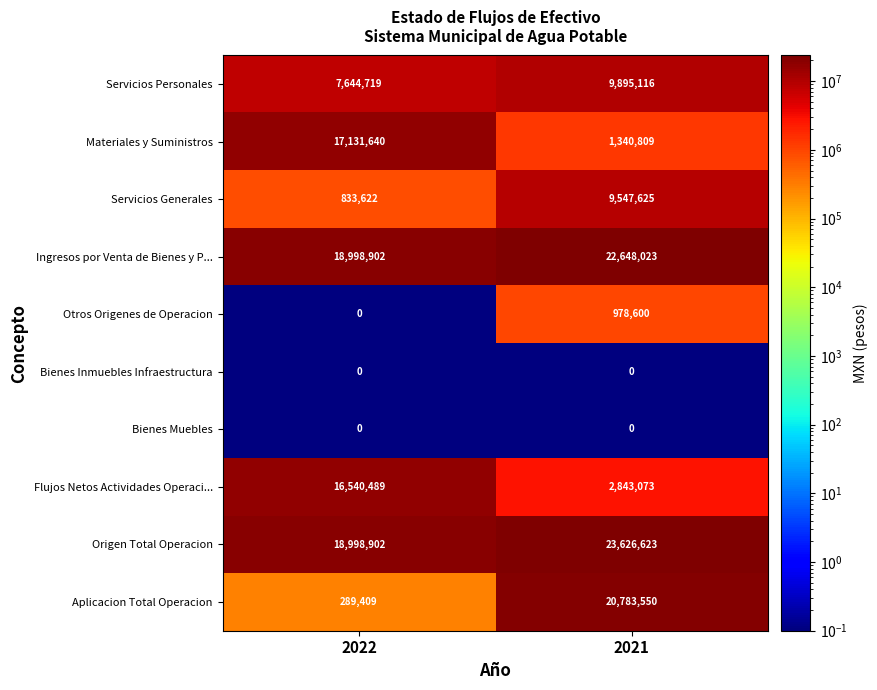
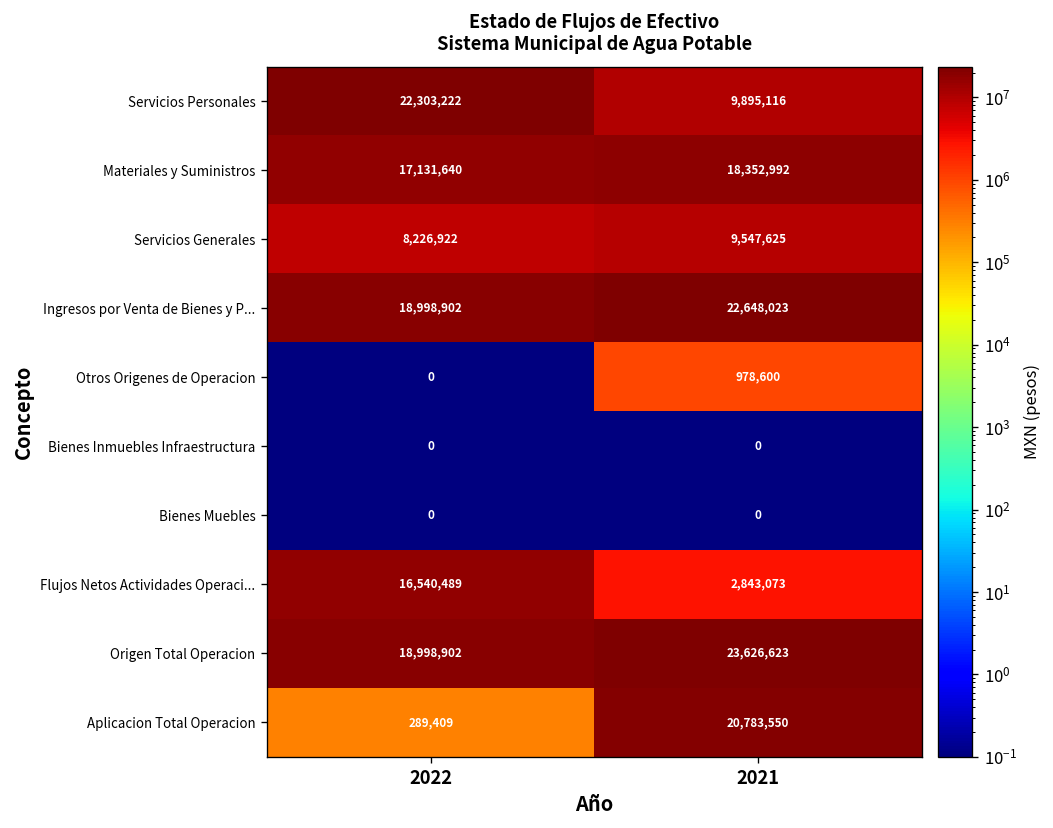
  {
    "Servicios Personales": {
-     "2022": "7,644,719",
+     "2022": "22,303,222",
      "2021": "9,895,116"
    },
    "Materiales y Suministros": {
      "2022": "17,131,640",
-     "2021": "1,340,809"
+     "2021": "18,352,992"
    },
    "Servicios Generales": {
-     "2022": "833,622",
+     "2022": "8,226,922",
      "2021": "9,547,625"
    },
    "Ingresos por Venta de Bienes y P...": {
      "2022": "18,998,902",
      "2021": "22,648,023"
    },
    "Otros Origenes de Operacion": {
      "2022": "0",
      "2021": "978,600"
    },
    "Bienes Inmuebles Infraestructura": {
      "2022": "0",
      "2021": "0"
    },
    "Bienes Muebles": {
      "2022": "0",
      "2021": "0"
    },
    "Flujos Netos Actividades Operaci...": {
      "2022": "16,540,489",
      "2021": "2,843,073"
    },
    "Origen Total Operacion": {
      "2022": "18,998,902",
      "2021": "23,626,623"
    },
    "Aplicacion Total Operacion": {
      "2022": "289,409",
      "2021": "20,783,550"
    }
  }
